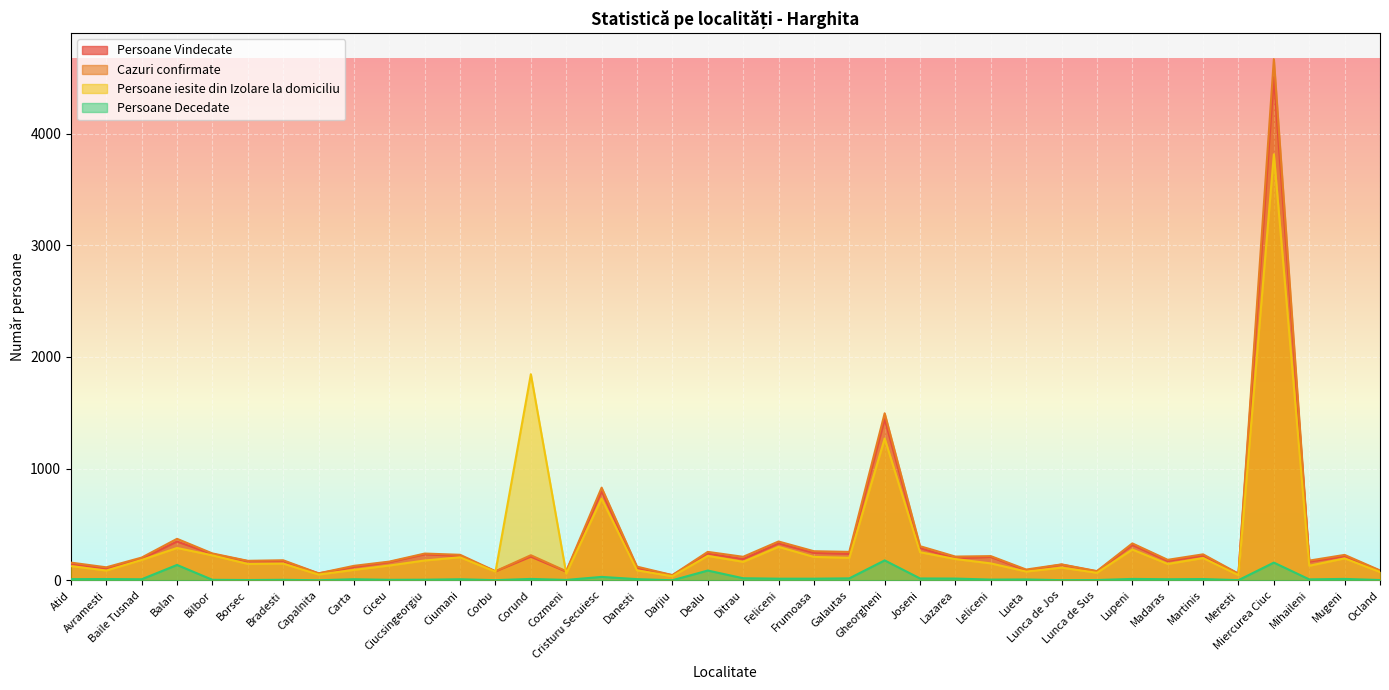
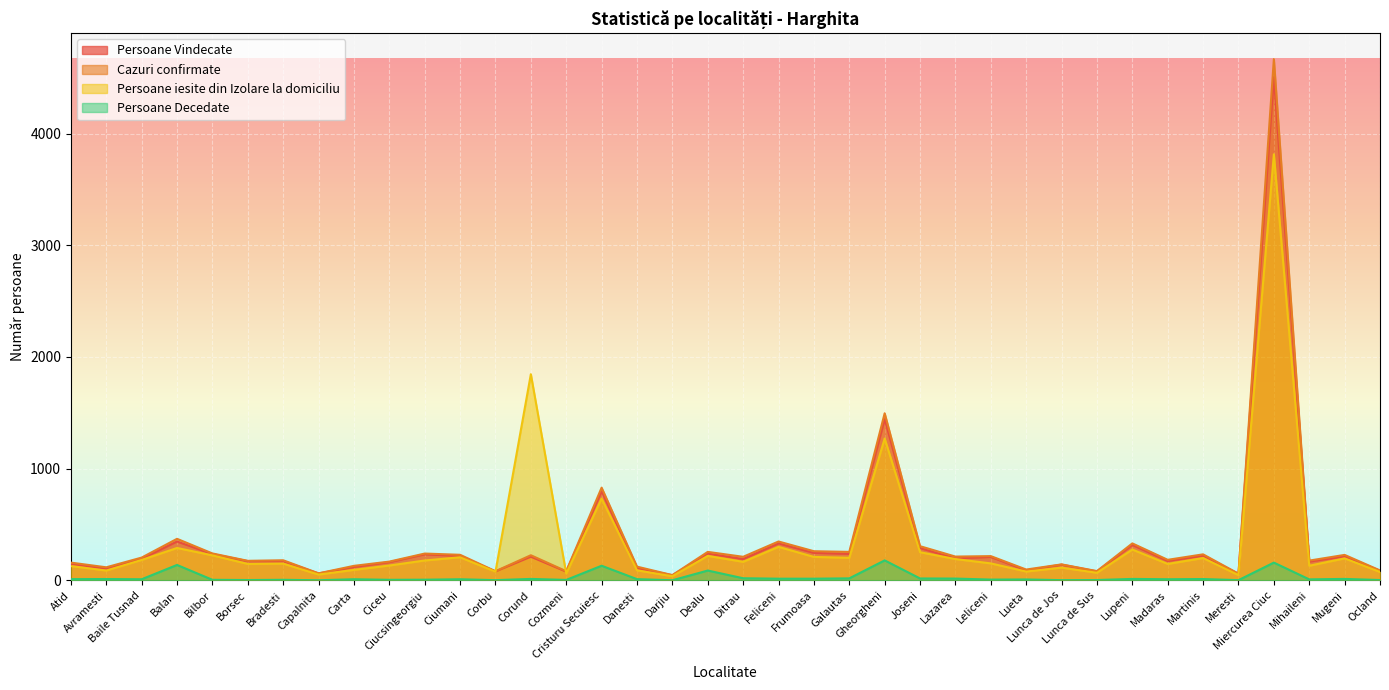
  {
    "Persoane iesite din Izolare la domiciliu": {
      "Balan": 290,
      "Borsec": 150,
      "Carta": 90,
      "Ciceu": 130,
      "Ciucsingeorgiu": 180,
      "Corund": 1850,
      "Cristuru Secuiesc": 730,
      "Ditrau": 170,
      "Feliceni": 300,
      "Frumoasa": 210,
      "Galautas": 200,
      "Gheorgheni": 1270,
      "Joseni": 250,
      "Leliceni": 150,
      "Lunca de Jos": 110,
      "Lupeni": 280,
      "Madaras": 150,
      "Miercurea Ciuc": 3820,
      "Mihaileni": 130
    },
    "Persoane Decedate": {
      "Atid": 10,
      "Avramesti": 10,
      "Baile Tusnad": 10,
      "Balan": 140,
      "Bilbor": 10,
      "Borsec": 0,
      "Bradesti": 10,
      "Capalnita": 0,
      "Carta": 10,
      "Ciceu": 10,
      "Ciucsingeorgiu": 10,
      "Ciumani": 10,
      "Corbu": 0,
      "Corund": 10,
      "Cozmeni": 0,
-     "Cristuru Secuiesc": 30,
+     "Cristuru Secuiesc": 130,
      "Danesti": 10,
      "Darjiu": 0,
      "Dealu": 90,
      "Ditrau": 20,
      "Feliceni": 20,
      "Frumoasa": 20,
      "Galautas": 20,
      "Gheorgheni": 180,
      "Joseni": 20,
      "Lazarea": 20,
      "Leliceni": 10,
      "Lueta": 10,
      "Lunca de Jos": 0,
      "Lunca de Sus": 0,
      "Lupeni": 10,
      "Madaras": 10,
      "Martinis": 10,
      "Meresti": 0,
      "Miercurea Ciuc": 160,
      "Mihaileni": 10,
      "Mugeni": 10,
      "Ocland": 0
    }
  }
